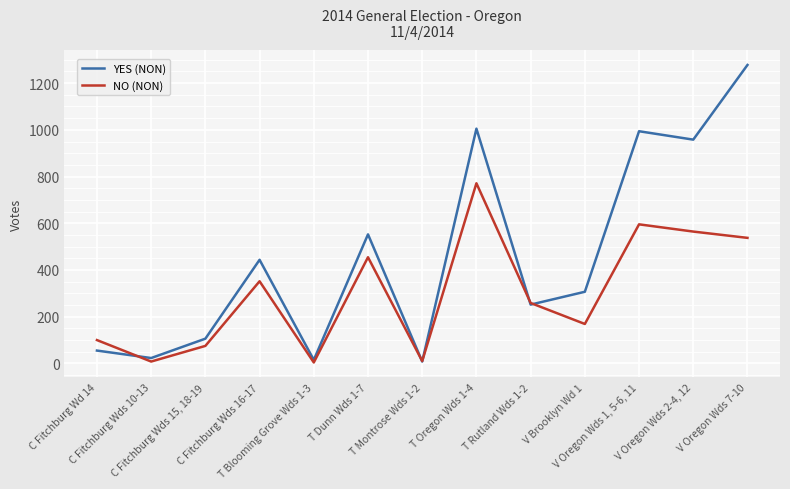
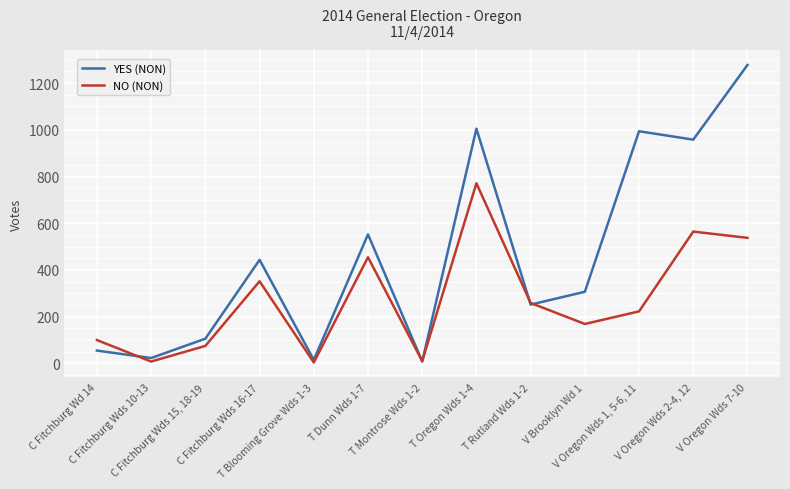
  {
    "YES (NON)": {
      "C Fitchburg Wd 14": 50,
      "C Fitchburg Wds 10-13": 20,
      "C Fitchburg Wds 15, 18-19": 110,
      "C Fitchburg Wds 16-17": 440,
      "T Blooming Grove Wds 1-3": 10,
      "T Dunn Wds 1-7": 550,
      "T Oregon Wds 1-4": 1010,
      "V Brooklyn Wd 1": 310,
      "V Oregon Wds 1, 5-6, 11": 990,
      "V Oregon Wds 2-4, 12": 960,
      "V Oregon Wds 7-10": 1280
    },
    "NO (NON)": {
      "C Fitchburg Wd 14": 100,
      "C Fitchburg Wds 10-13": 10,
      "C Fitchburg Wds 15, 18-19": 70,
      "C Fitchburg Wds 16-17": 350,
      "T Blooming Grove Wds 1-3": 0,
      "T Dunn Wds 1-7": 450,
      "T Oregon Wds 1-4": 770,
      "V Brooklyn Wd 1": 170,
-     "V Oregon Wds 1, 5-6, 11": 600,
+     "V Oregon Wds 1, 5-6, 11": 220,
      "V Oregon Wds 2-4, 12": 560,
      "V Oregon Wds 7-10": 540
    }
  }
